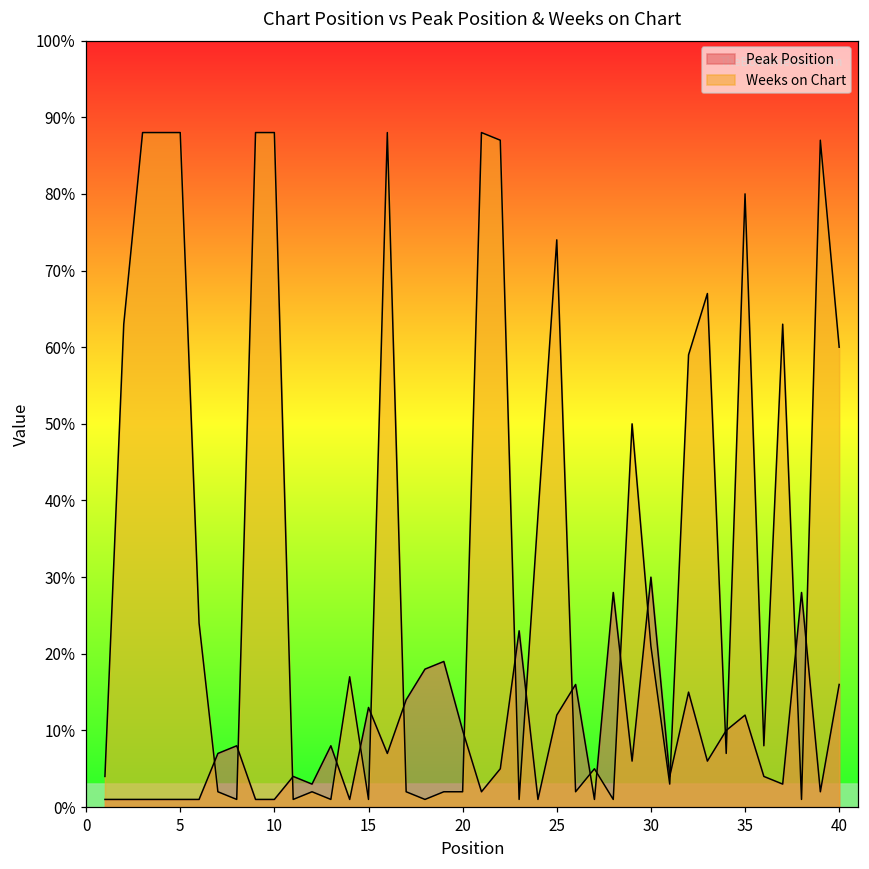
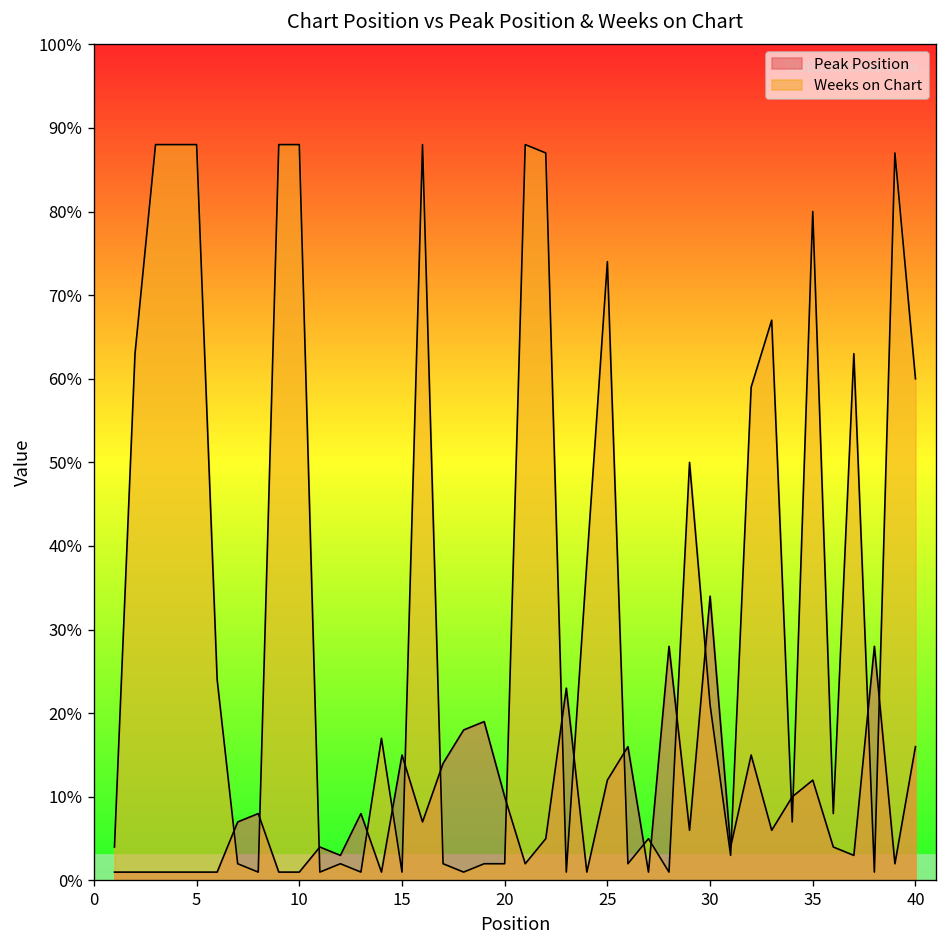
  {
    "Peak Position": {
-     "15": "13%",
+     "15": "15%",
      "20": "10%",
      "25": "12%",
-     "30": "30%",
+     "30": "34%",
      "35": "12%",
      "40": "16%"
    },
    "Weeks on Chart": {
      "5": "88%",
      "10": "88%",
      "25": "74%",
      "30": "21%",
      "35": "80%",
      "40": "60%"
    }
  }
